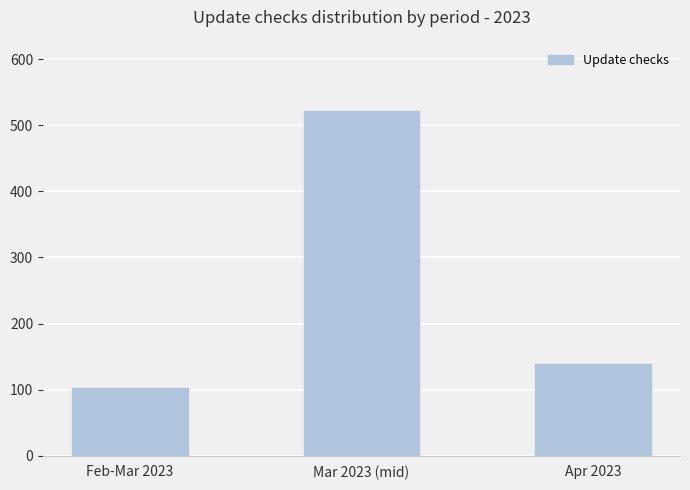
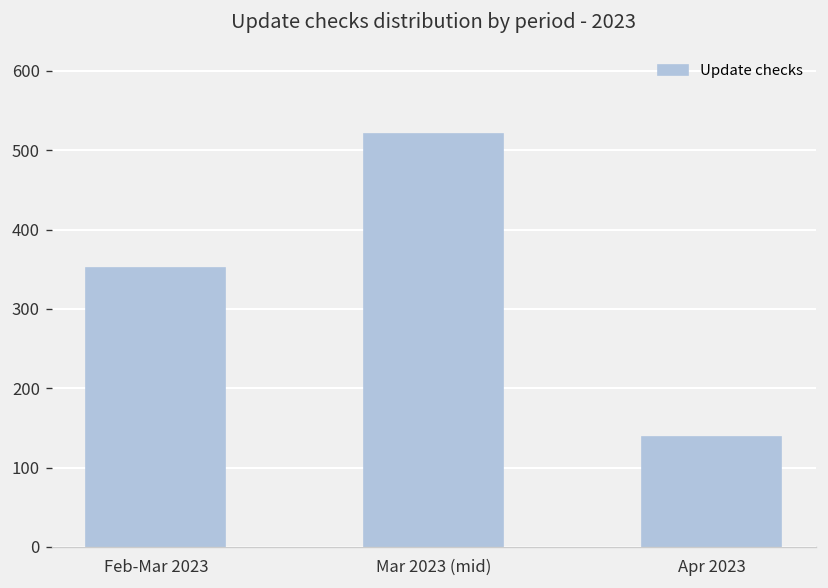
  {
-   "Feb-Mar 2023": 100,
+   "Feb-Mar 2023": 350,
    "Mar 2023 (mid)": 520,
    "Apr 2023": 140
  }
